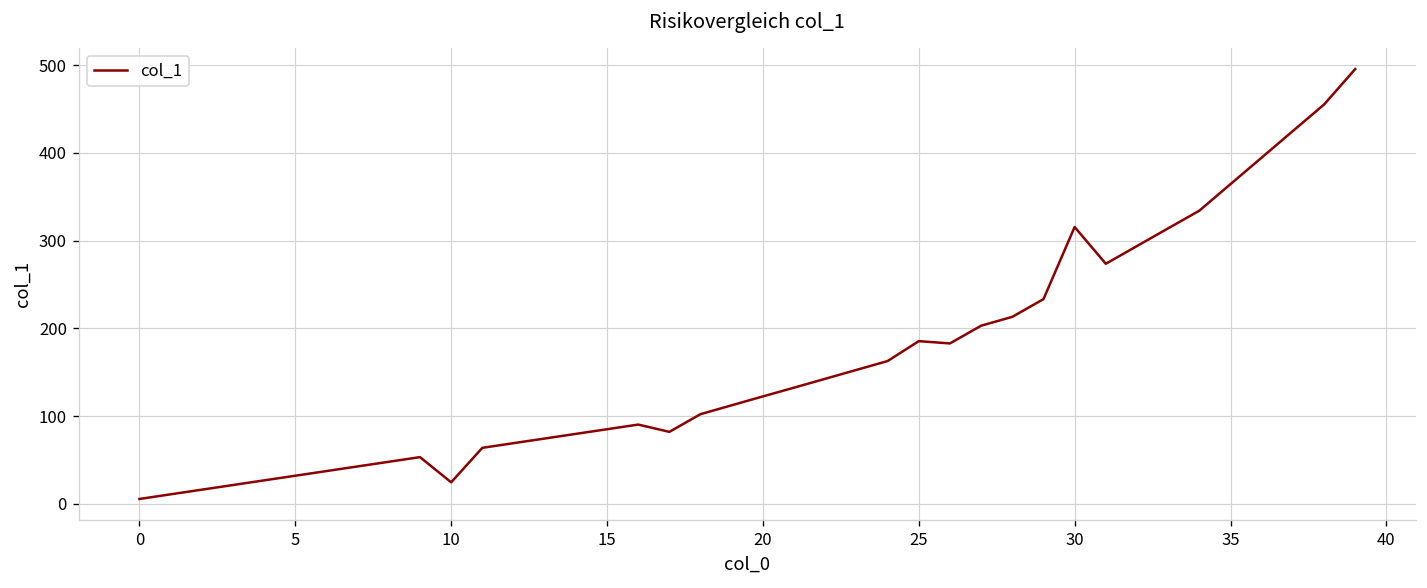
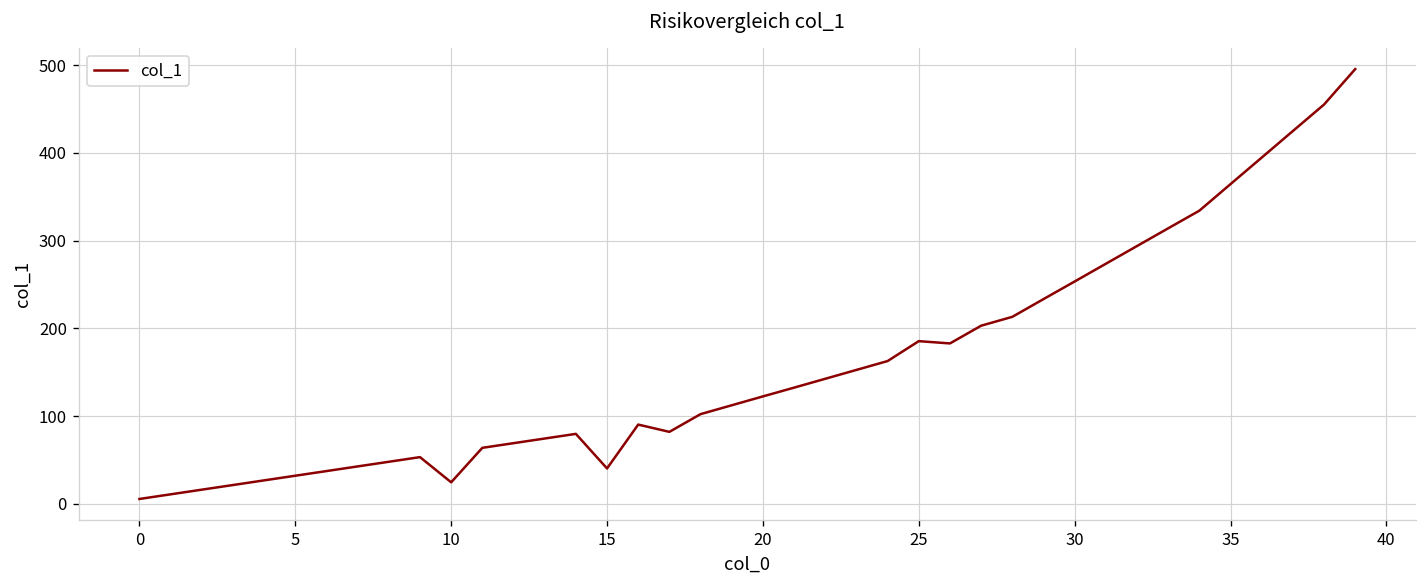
  {
    "0": 10,
    "5": 30,
    "10": 20,
-   "15": 90,
+   "15": 40,
    "20": 120,
    "25": 190,
-   "30": 320,
+   "30": 250,
    "35": 360
  }
